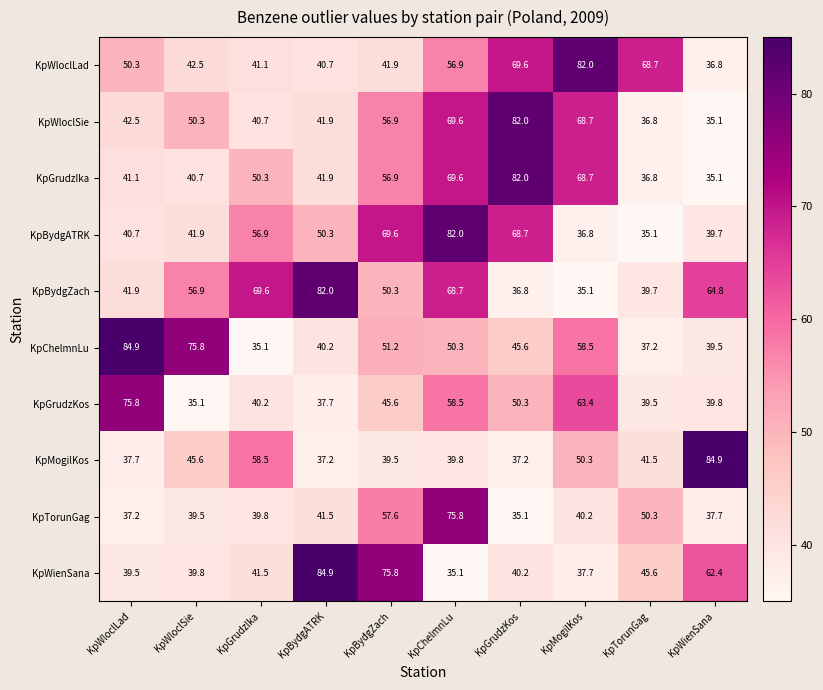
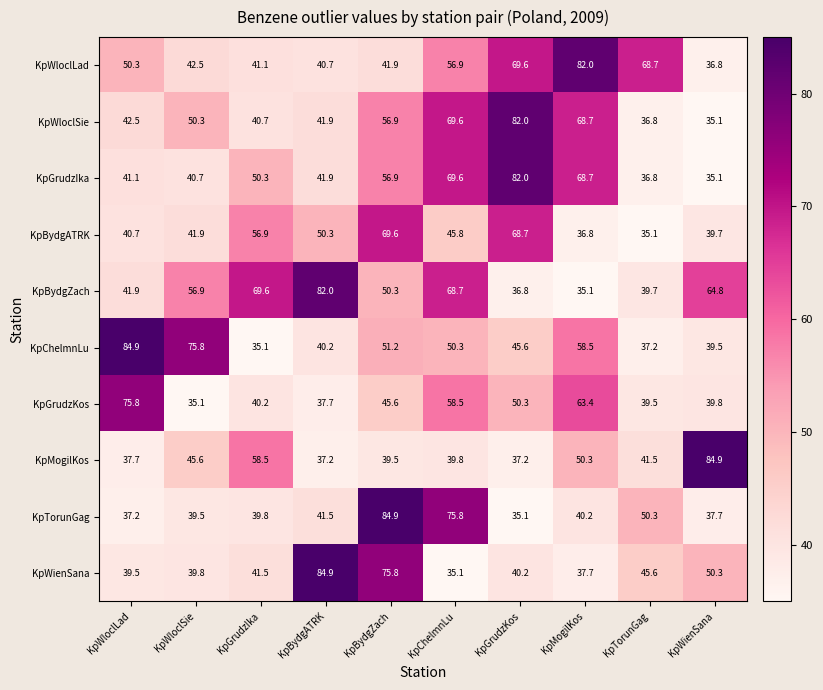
  {
    "KpWloclLad": {
      "KpWloclLad": 50.3,
      "KpWloclSie": 42.5,
      "KpGrudzIka": 41.1,
      "KpBydgATRK": 40.7,
      "KpBydgZach": 41.9,
      "KpChelmnLu": 56.9,
      "KpGrudzKos": 69.6,
      "KpMogilKos": 82.0,
      "KpTorunGag": 68.7,
      "KpWienSana": 36.8
    },
    "KpWloclSie": {
      "KpWloclLad": 42.5,
      "KpWloclSie": 50.3,
      "KpGrudzIka": 40.7,
      "KpBydgATRK": 41.9,
      "KpBydgZach": 56.9,
      "KpChelmnLu": 69.6,
      "KpGrudzKos": 82.0,
      "KpMogilKos": 68.7,
      "KpTorunGag": 36.8,
      "KpWienSana": 35.1
    },
    "KpGrudzIka": {
      "KpWloclLad": 41.1,
      "KpWloclSie": 40.7,
      "KpGrudzIka": 50.3,
      "KpBydgATRK": 41.9,
      "KpBydgZach": 56.9,
      "KpChelmnLu": 69.6,
      "KpGrudzKos": 82.0,
      "KpMogilKos": 68.7,
      "KpTorunGag": 36.8,
      "KpWienSana": 35.1
    },
    "KpBydgATRK": {
      "KpWloclLad": 40.7,
      "KpWloclSie": 41.9,
      "KpGrudzIka": 56.9,
      "KpBydgATRK": 50.3,
      "KpBydgZach": 69.6,
-     "KpChelmnLu": 82.0,
+     "KpChelmnLu": 45.8,
      "KpGrudzKos": 68.7,
      "KpMogilKos": 36.8,
      "KpTorunGag": 35.1,
      "KpWienSana": 39.7
    },
    "KpBydgZach": {
      "KpWloclLad": 41.9,
      "KpWloclSie": 56.9,
      "KpGrudzIka": 69.6,
      "KpBydgATRK": 82.0,
      "KpBydgZach": 50.3,
      "KpChelmnLu": 68.7,
      "KpGrudzKos": 36.8,
      "KpMogilKos": 35.1,
      "KpTorunGag": 39.7,
      "KpWienSana": 64.8
    },
    "KpChelmnLu": {
      "KpWloclLad": 84.9,
      "KpWloclSie": 75.8,
      "KpGrudzIka": 35.1,
      "KpBydgATRK": 40.2,
      "KpBydgZach": 51.2,
      "KpChelmnLu": 50.3,
      "KpGrudzKos": 45.6,
      "KpMogilKos": 58.5,
      "KpTorunGag": 37.2,
      "KpWienSana": 39.5
    },
    "KpGrudzKos": {
      "KpWloclLad": 75.8,
      "KpWloclSie": 35.1,
      "KpGrudzIka": 40.2,
      "KpBydgATRK": 37.7,
      "KpBydgZach": 45.6,
      "KpChelmnLu": 58.5,
      "KpGrudzKos": 50.3,
      "KpMogilKos": 63.4,
      "KpTorunGag": 39.5,
      "KpWienSana": 39.8
    },
    "KpMogilKos": {
      "KpWloclLad": 37.7,
      "KpWloclSie": 45.6,
      "KpGrudzIka": 58.5,
      "KpBydgATRK": 37.2,
      "KpBydgZach": 39.5,
      "KpChelmnLu": 39.8,
      "KpGrudzKos": 37.2,
      "KpMogilKos": 50.3,
      "KpTorunGag": 41.5,
      "KpWienSana": 84.9
    },
    "KpTorunGag": {
      "KpWloclLad": 37.2,
      "KpWloclSie": 39.5,
      "KpGrudzIka": 39.8,
      "KpBydgATRK": 41.5,
-     "KpBydgZach": 57.6,
+     "KpBydgZach": 84.9,
      "KpChelmnLu": 75.8,
      "KpGrudzKos": 35.1,
      "KpMogilKos": 40.2,
      "KpTorunGag": 50.3,
      "KpWienSana": 37.7
    },
    "KpWienSana": {
      "KpWloclLad": 39.5,
      "KpWloclSie": 39.8,
      "KpGrudzIka": 41.5,
      "KpBydgATRK": 84.9,
      "KpBydgZach": 75.8,
      "KpChelmnLu": 35.1,
      "KpGrudzKos": 40.2,
      "KpMogilKos": 37.7,
      "KpTorunGag": 45.6,
-     "KpWienSana": 62.4
+     "KpWienSana": 50.3
    }
  }
